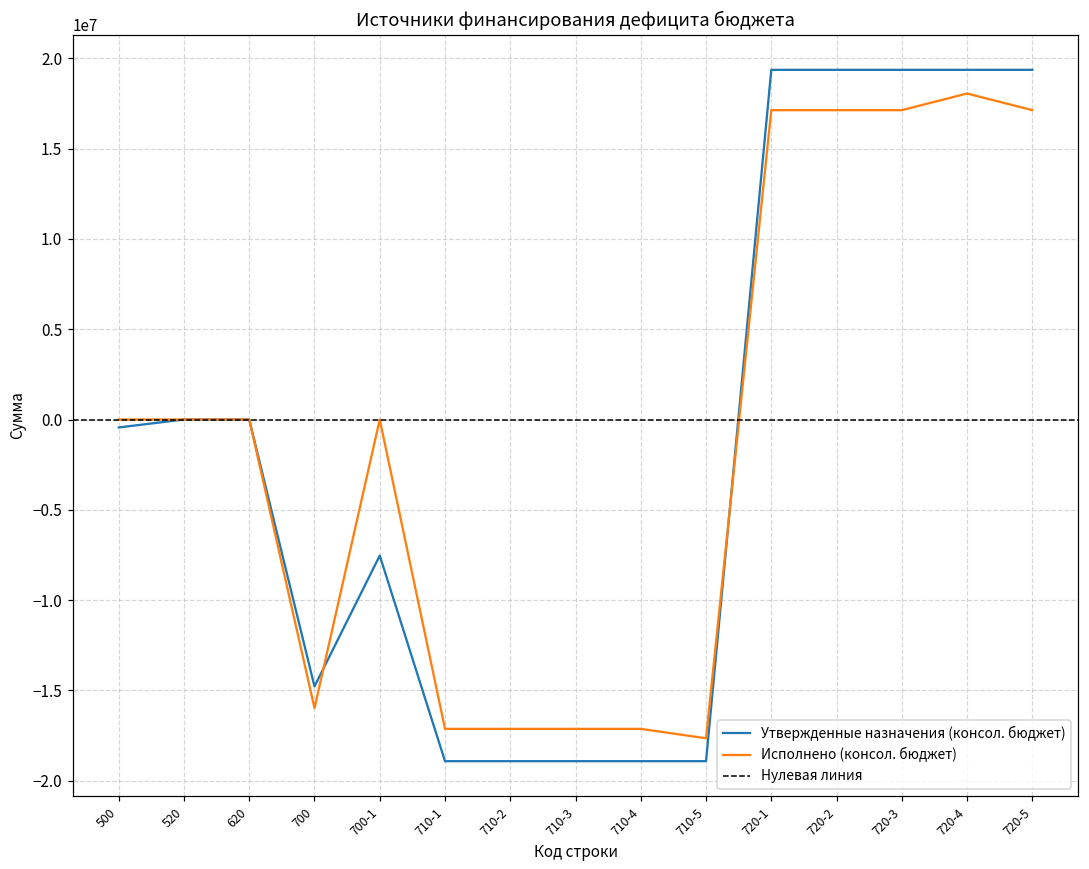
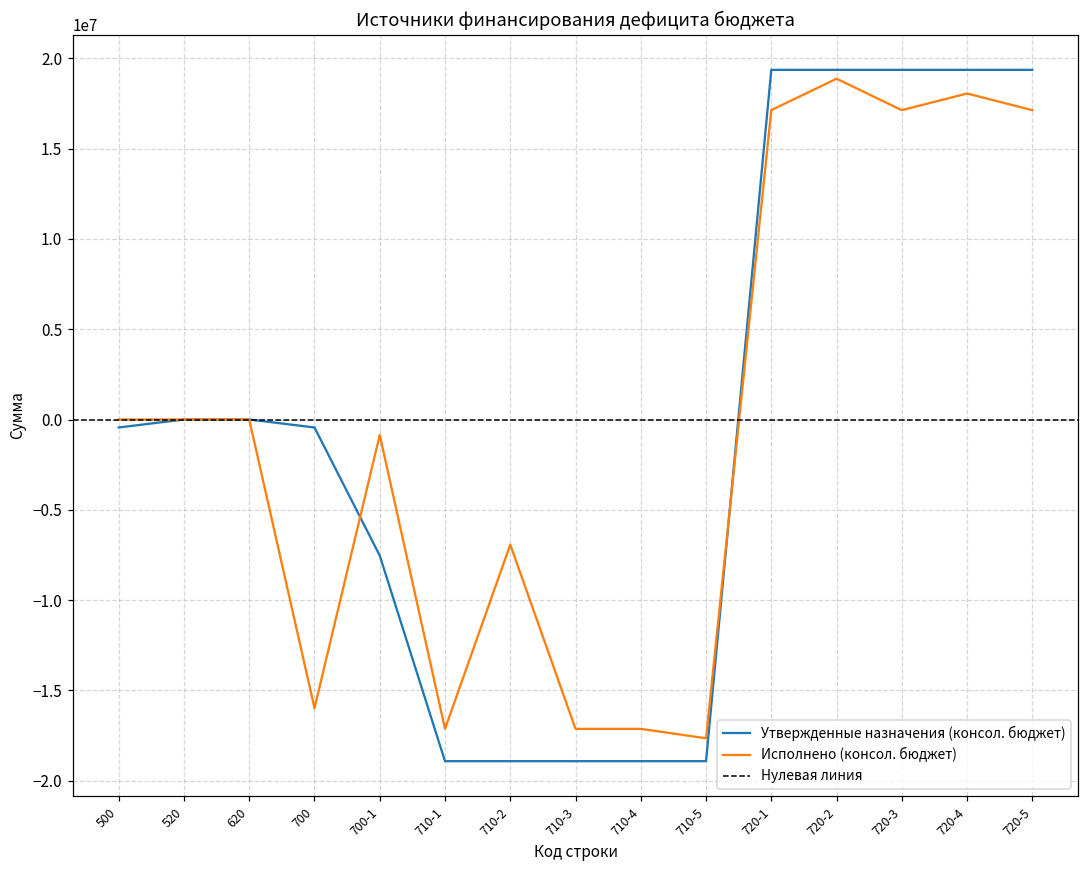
  {
    "Утвержденные назначения (консол. бюджет)": {
      "500": -400000,
-     "700": -14800000,
+     "700": -400000,
      "700-1": -7500000,
      "710-1": -18900000,
      "710-2": -18900000,
      "710-3": -18900000,
      "710-4": -18900000,
      "710-5": -18900000,
      "720-1": 19400000,
      "720-2": 19400000,
      "720-3": 19400000,
      "720-4": 19400000,
      "720-5": 19400000
    },
    "Исполнено (консол. бюджет)": {
      "500": 0,
      "700": -16000000,
-     "700-1": 0,
+     "700-1": -900000,
      "710-1": -17100000,
-     "710-2": -17100000,
+     "710-2": -6900000,
      "710-3": -17100000,
      "710-4": -17100000,
      "710-5": -17700000,
      "720-1": 17100000,
-     "720-2": 17100000,
+     "720-2": 18900000,
      "720-3": 17100000,
      "720-4": 18100000,
      "720-5": 17100000
    }
  }
